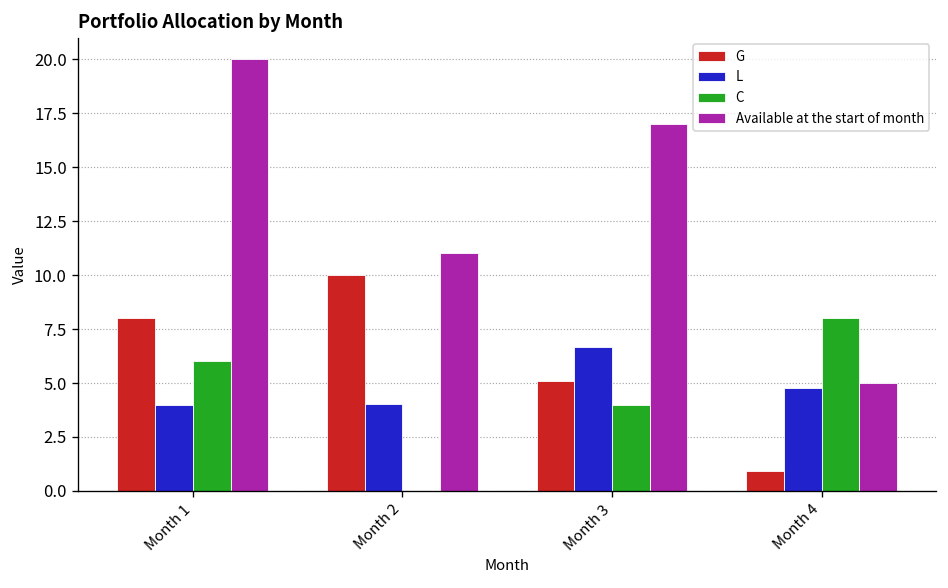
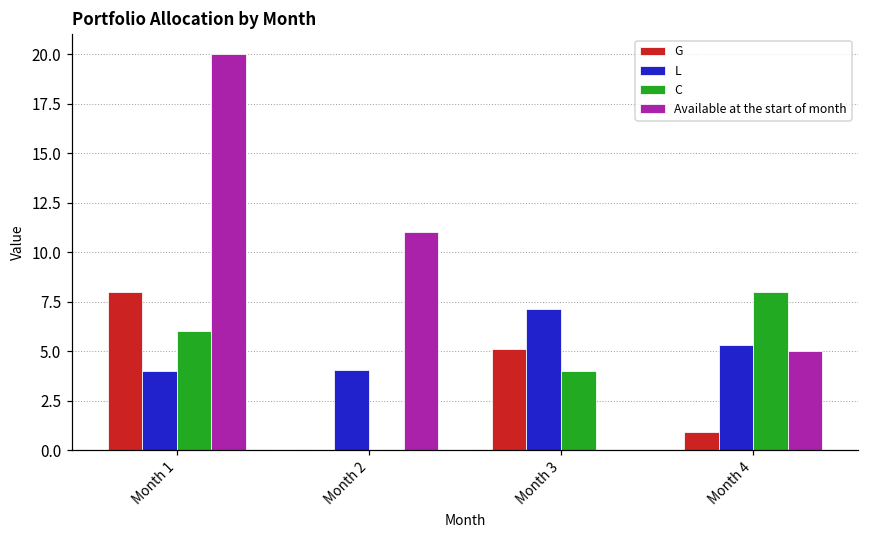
  {
    "G": {
      "Month 1": 8,
-     "Month 2": 10,
+     "Month 2": 0,
      "Month 3": 5,
      "Month 4": 1
    },
    "L": {
      "Month 1": 4.0,
      "Month 2": 4.0,
-     "Month 3": 6.7,
-     "Month 4": 4.8
+     "Month 3": 7.1,
+     "Month 4": 5.3
    },
    "C": {
      "Month 1": 6.0,
      "Month 2": 0.0,
      "Month 3": 4.0,
      "Month 4": 8.0
    },
    "Available at the start of month": {
      "Month 1": 20,
      "Month 2": 11,
-     "Month 3": 17,
+     "Month 3": 0,
      "Month 4": 5
    }
  }
